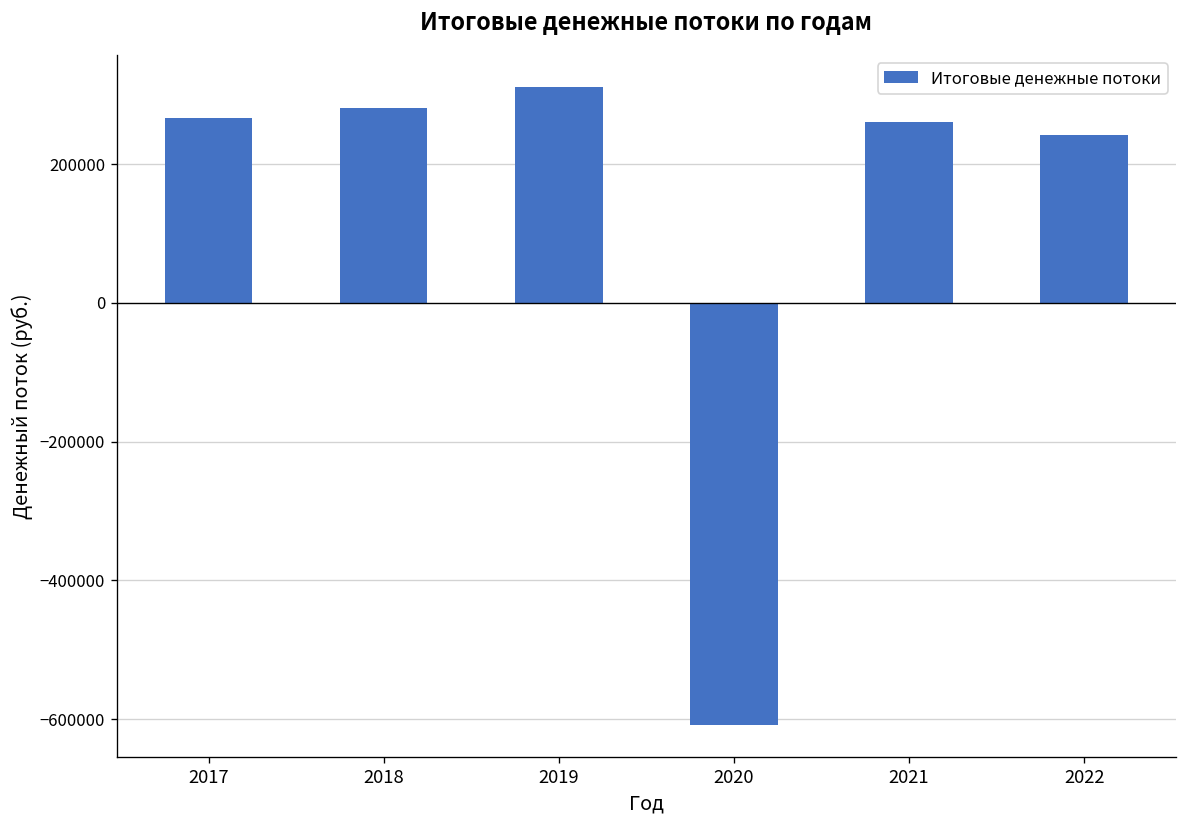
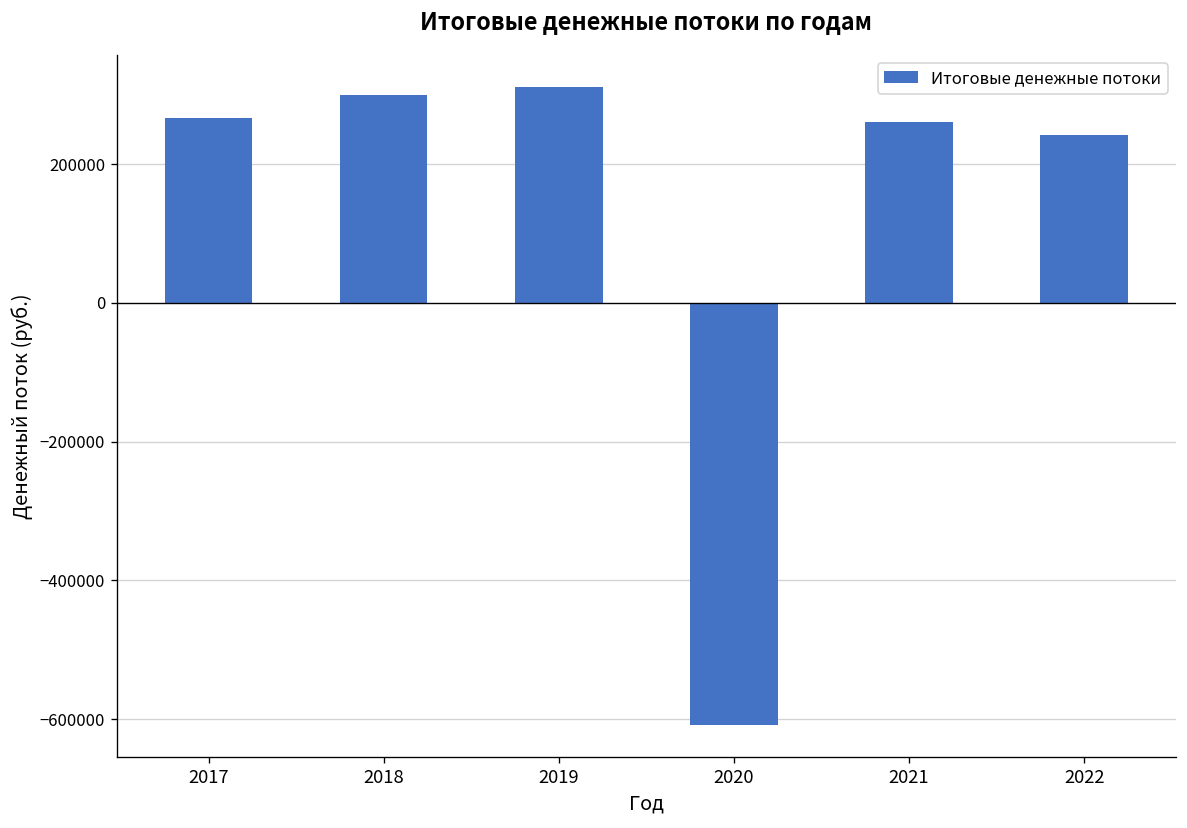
  {
    "2017": 270000,
-   "2018": 280000,
+   "2018": 300000,
    "2019": 310000,
    "2020": -610000,
    "2021": 260000,
    "2022": 240000
  }
